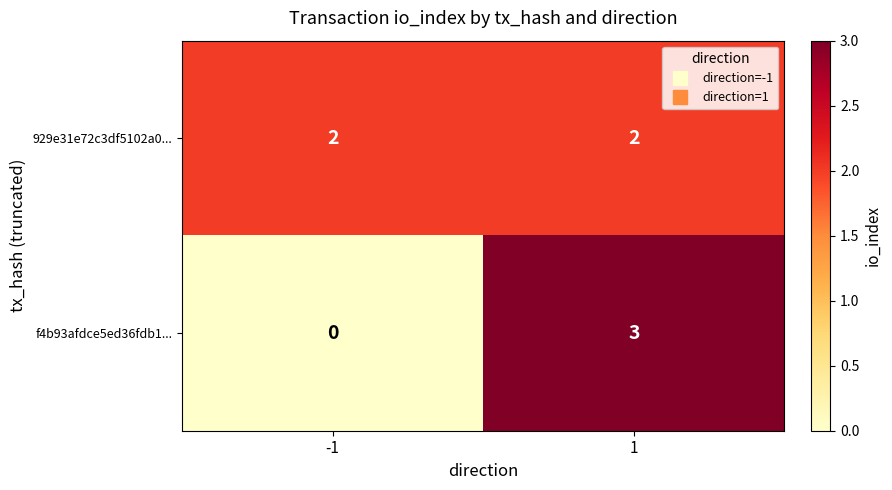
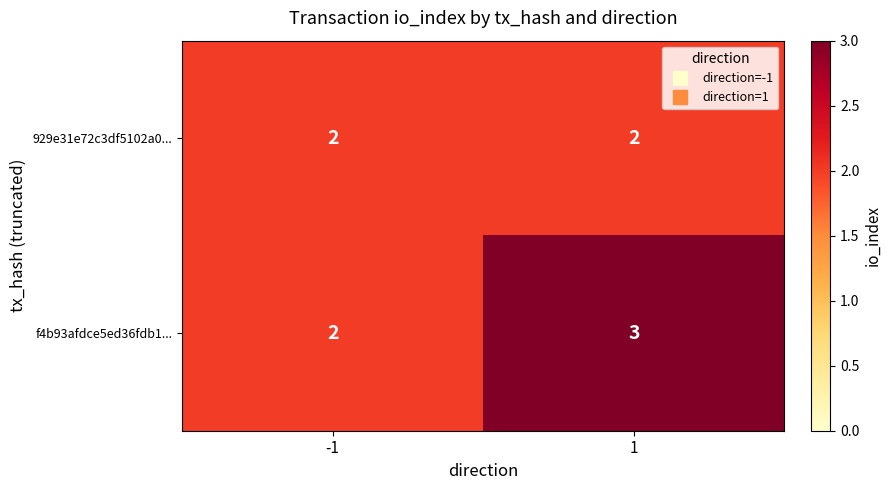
  {
    "929e31e72c3df5102a0...": {
      "-1": 2,
      "1": 2
    },
    "f4b93afdce5ed36fdb1...": {
-     "-1": 0,
+     "-1": 2,
      "1": 3
    }
  }
